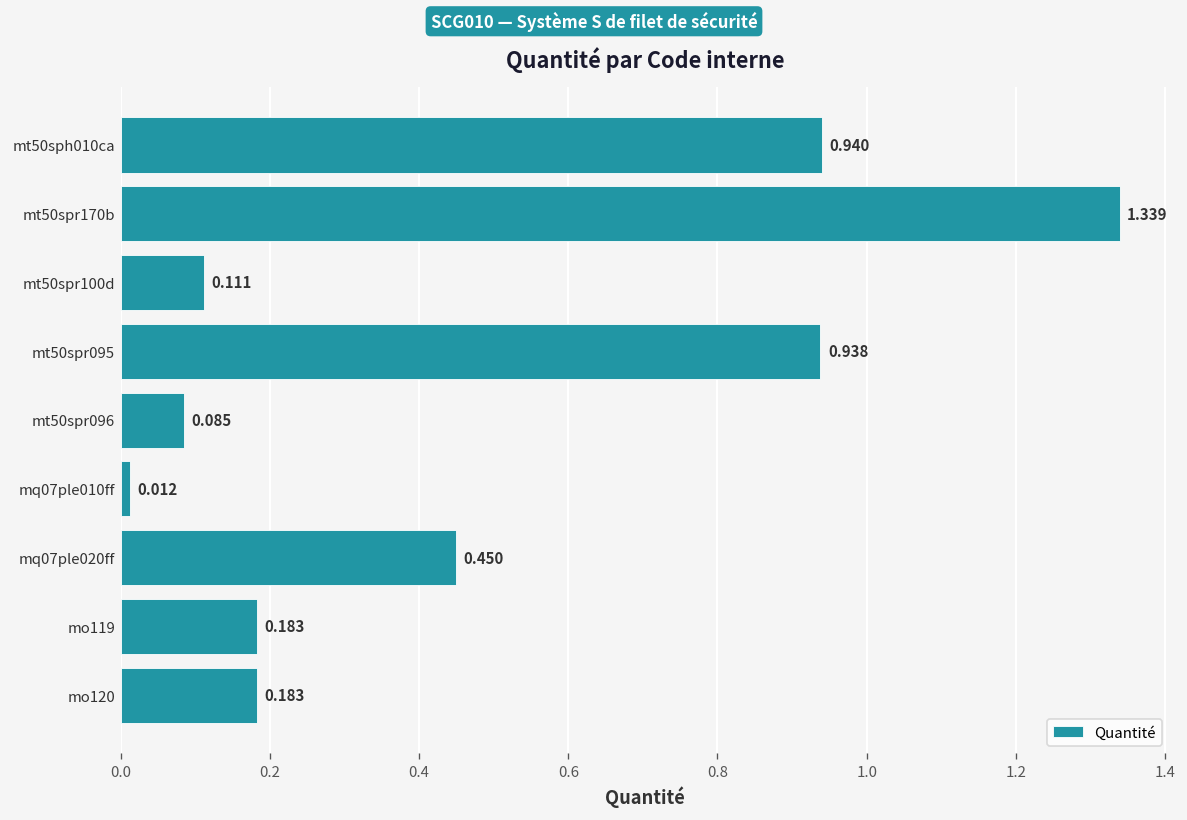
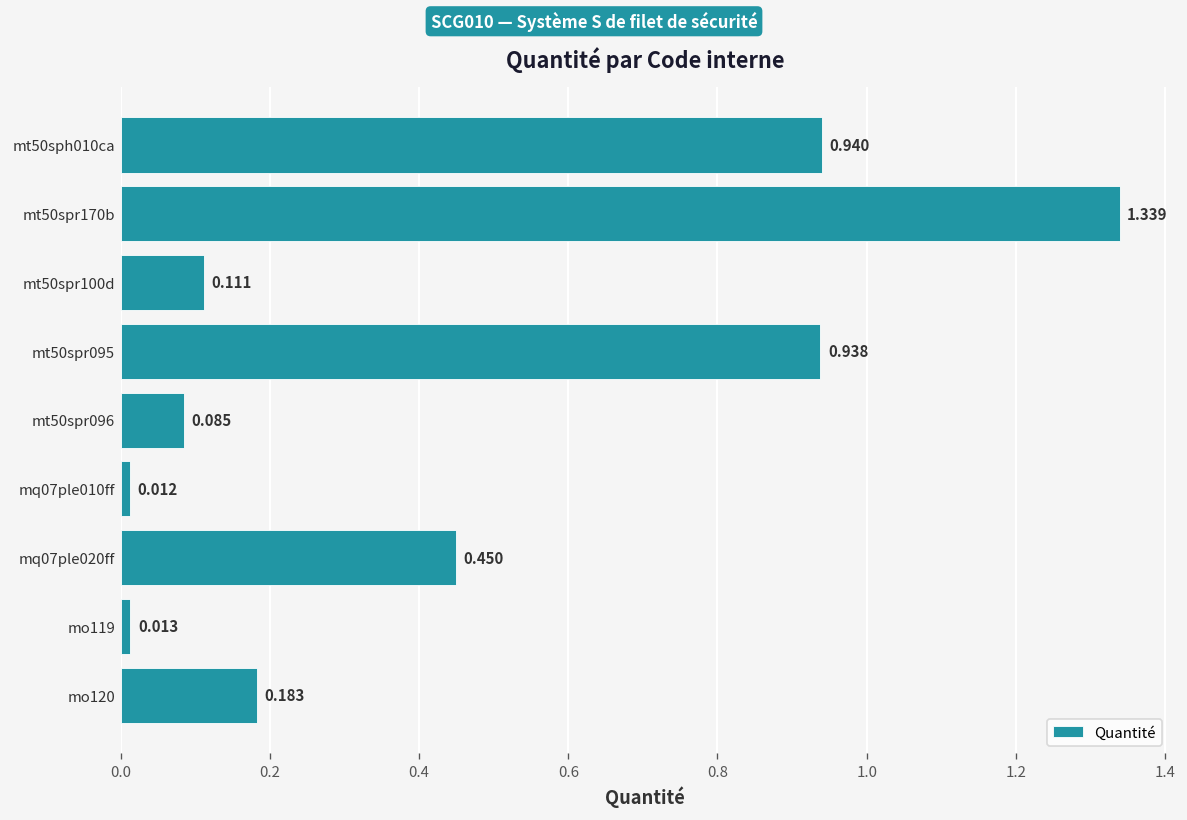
  {
    "mt50sph010ca": 0.940,
    "mt50spr170b": 1.339,
    "mt50spr100d": 0.111,
    "mt50spr095": 0.938,
    "mt50spr096": 0.085,
    "mq07ple010ff": 0.012,
    "mq07ple020ff": 0.450,
-   "mo119": 0.183,
+   "mo119": 0.013,
    "mo120": 0.183
  }
